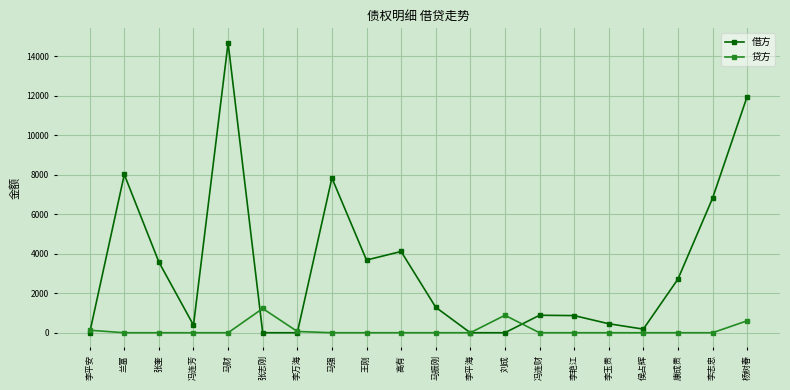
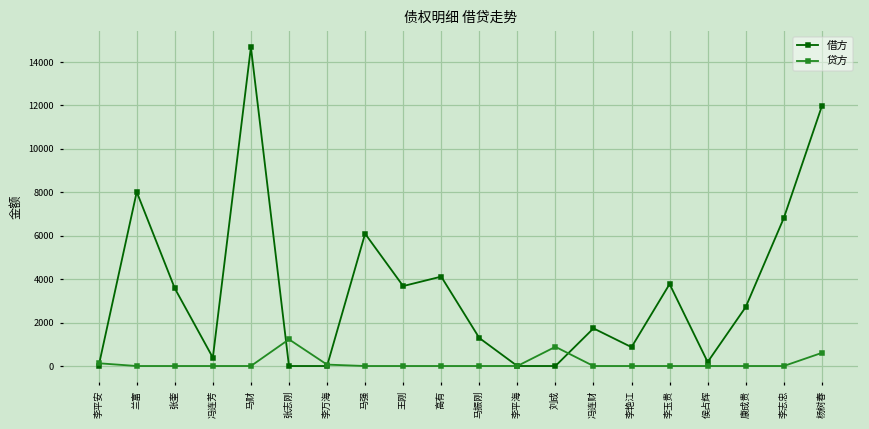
  {
    "借方": {
      "兰富": 8000,
      "张奎": 3600,
      "冯连芳": 400,
      "马财": 14700,
      "张志刚": 0,
-     "马强": 7800,
+     "马强": 6100,
      "王刚": 3700,
      "高有": 4100,
      "马振刚": 1300,
      "刘成": 0,
-     "冯连财": 900,
+     "冯连财": 1700,
      "李艳江": 900,
-     "李玉贵": 500,
+     "李玉贵": 3800,
      "侯占辉": 200,
      "康成贵": 2700,
      "李志忠": 6800,
      "杨树春": 12000
    },
    "贷方": {
      "兰富": 0,
      "张奎": 0,
      "冯连芳": 0,
      "马财": 0,
      "张志刚": 1200,
      "马强": 0,
      "王刚": 0,
      "高有": 0,
      "马振刚": 0,
      "刘成": 900,
      "冯连财": 0,
      "李艳江": 0,
      "李玉贵": 0,
      "侯占辉": 0,
      "康成贵": 0,
      "李志忠": 0,
      "杨树春": 600
    }
  }
